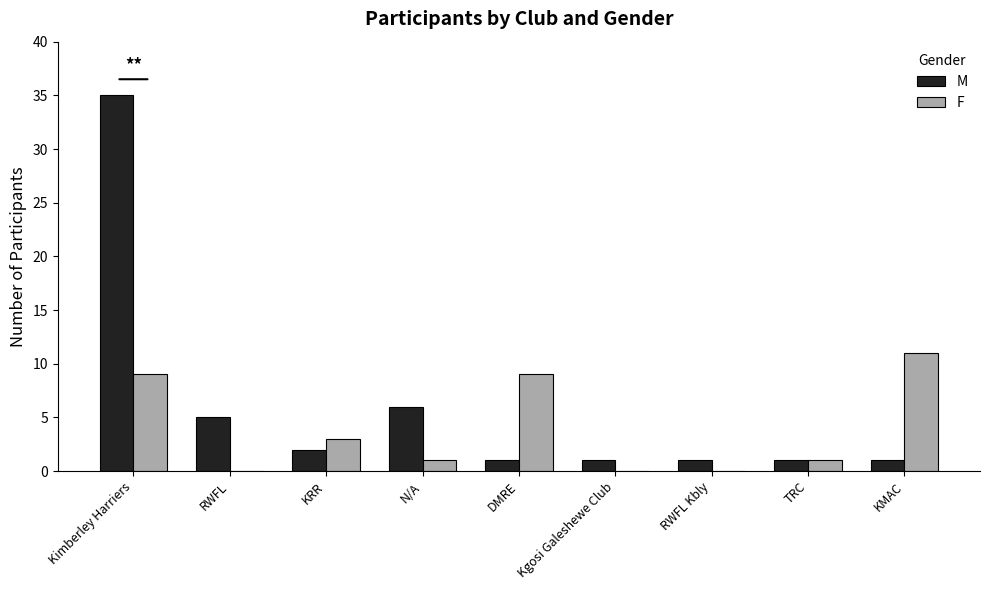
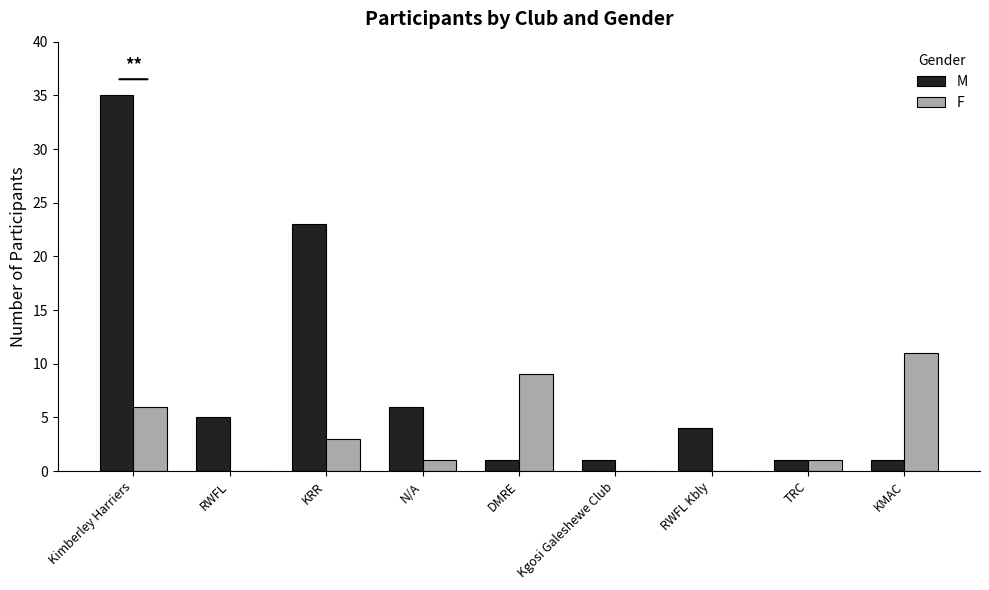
  {
    "M": {
      "Kimberley Harriers": 35,
      "RWFL": 5,
-     "KRR": 2,
+     "KRR": 23,
      "N/A": 6,
      "DMRE": 1,
      "Kgosi Galeshewe Club": 1,
-     "RWFL Kbly": 1,
+     "RWFL Kbly": 4,
      "TRC": 1,
      "KMAC": 1
    },
    "F": {
-     "Kimberley Harriers": 9,
+     "Kimberley Harriers": 6,
      "RWFL": 0,
      "KRR": 3,
      "N/A": 1,
      "DMRE": 9,
      "Kgosi Galeshewe Club": 0,
      "RWFL Kbly": 0,
      "TRC": 1,
      "KMAC": 11
    }
  }
